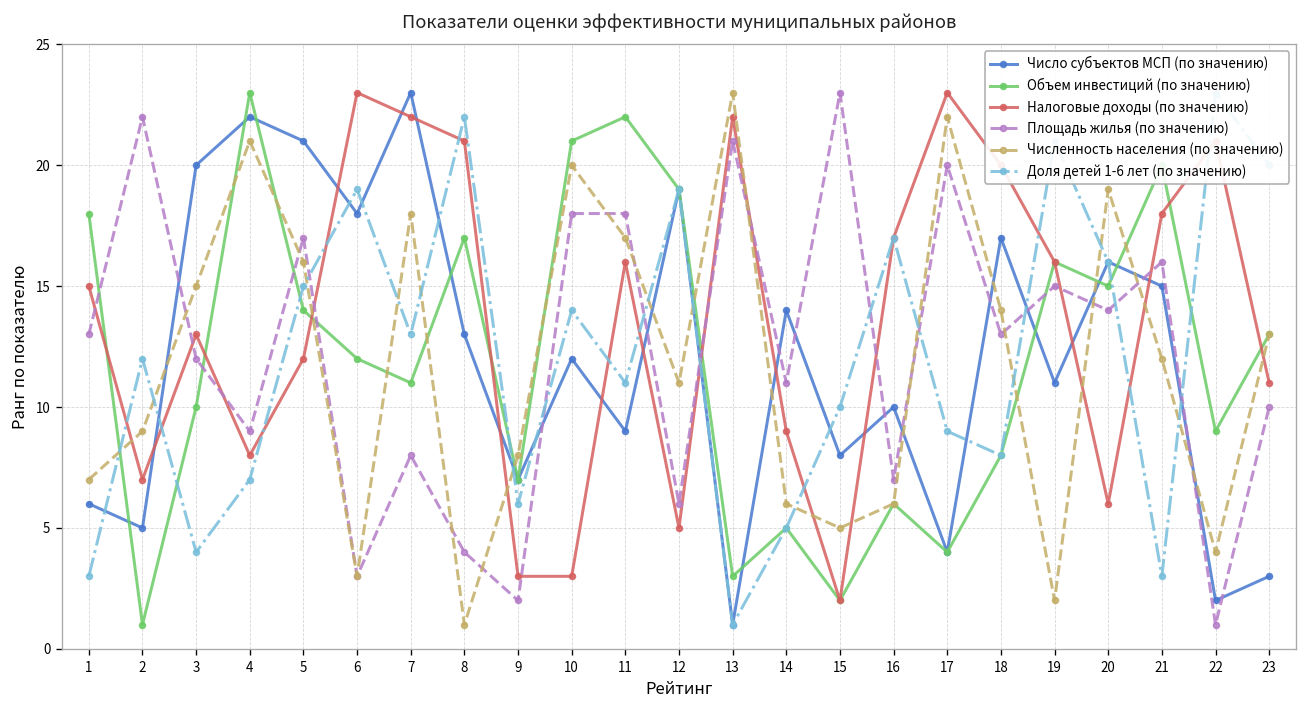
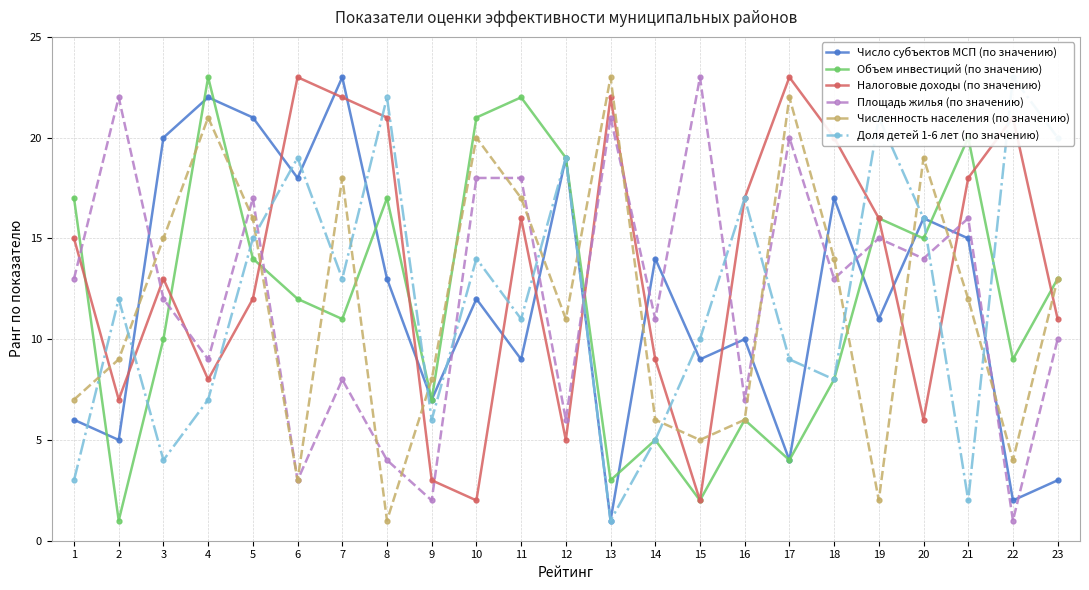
  {
    "Число субъектов МСП (по значению)": {
      "1": 6,
      "2": 5,
      "3": 20,
      "4": 22,
      "5": 21,
      "6": 18,
      "7": 23,
      "8": 13,
      "10": 12,
      "11": 9,
      "14": 14,
-     "15": 8,
+     "15": 9,
      "16": 10,
      "18": 17,
      "19": 11,
      "21": 15,
      "22": 2,
      "23": 3
    },
    "Объем инвестиций (по значению)": {
-     "1": 18,
+     "1": 17,
      "2": 1,
      "3": 10,
      "4": 23,
      "5": 14,
      "6": 12,
      "7": 11,
      "8": 17,
      "10": 21,
      "11": 22,
      "13": 3,
      "20": 15,
      "22": 9
    },
    "Налоговые доходы (по значению)": {
      "1": 15,
      "2": 7,
      "3": 13,
      "4": 8,
      "5": 12,
      "6": 23,
      "7": 22,
      "8": 21,
      "9": 3,
-     "10": 3,
+     "10": 2,
      "11": 16,
      "12": 5,
      "13": 22,
      "14": 9,
      "17": 23,
      "20": 6,
      "21": 18,
      "23": 11
    },
    "Площадь жилья (по значению)": {
      "1": 13,
      "2": 22,
      "3": 12,
      "4": 9,
      "5": 17,
      "7": 8,
      "8": 4,
      "9": 2,
      "10": 18,
      "11": 18,
      "12": 6,
      "13": 21,
      "14": 11,
      "15": 23,
      "16": 7,
      "17": 20,
      "18": 13,
      "19": 15,
      "20": 14,
      "21": 16,
      "22": 1,
      "23": 10
    },
    "Численность населения (по значению)": {
      "1": 7,
      "2": 9,
      "3": 15,
      "4": 21,
      "5": 16,
      "7": 18,
      "8": 1,
      "9": 8,
      "10": 20,
      "11": 17,
      "12": 11,
      "13": 23,
      "14": 6,
      "15": 5,
      "17": 22,
      "18": 14,
      "19": 2,
      "20": 19,
      "21": 12,
      "22": 4
    },
    "Доля детей 1-6 лет (по значению)": {
      "1": 3,
      "2": 12,
      "3": 4,
      "4": 7,
      "5": 15,
      "6": 19,
      "7": 13,
      "8": 22,
      "9": 6,
      "10": 14,
      "11": 11,
      "15": 10,
      "17": 9,
-     "21": 3
+     "21": 2
    }
  }
